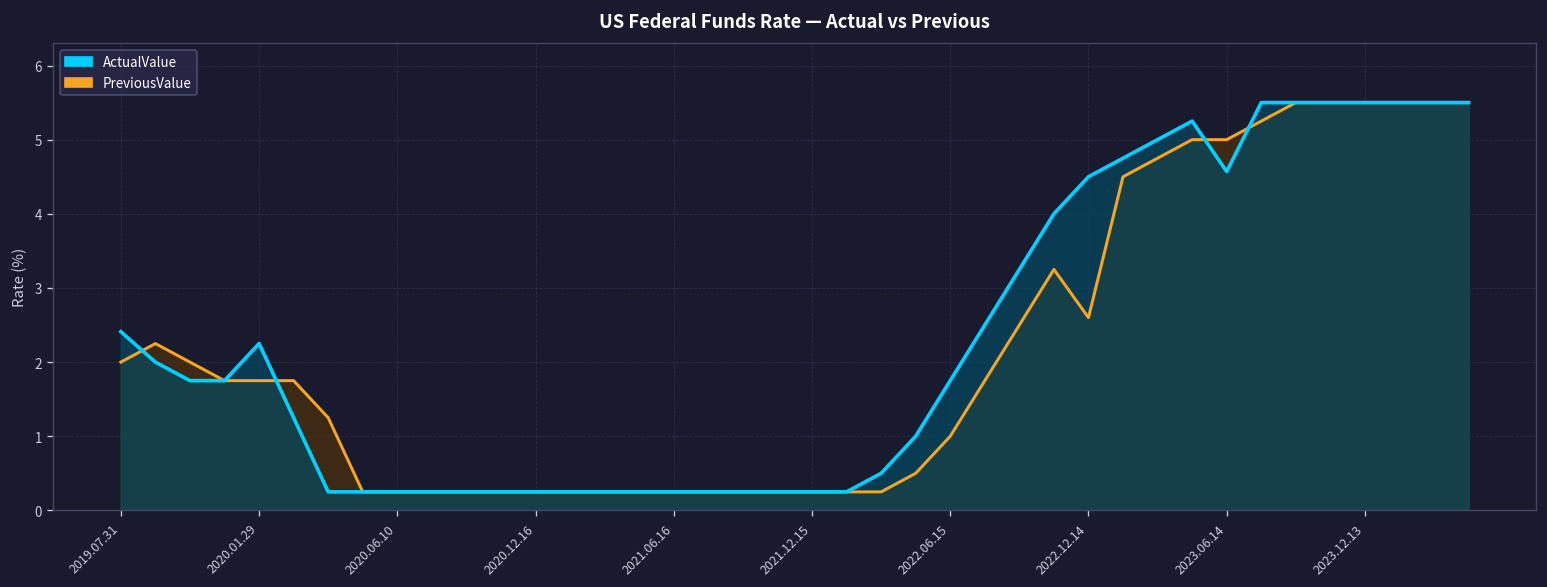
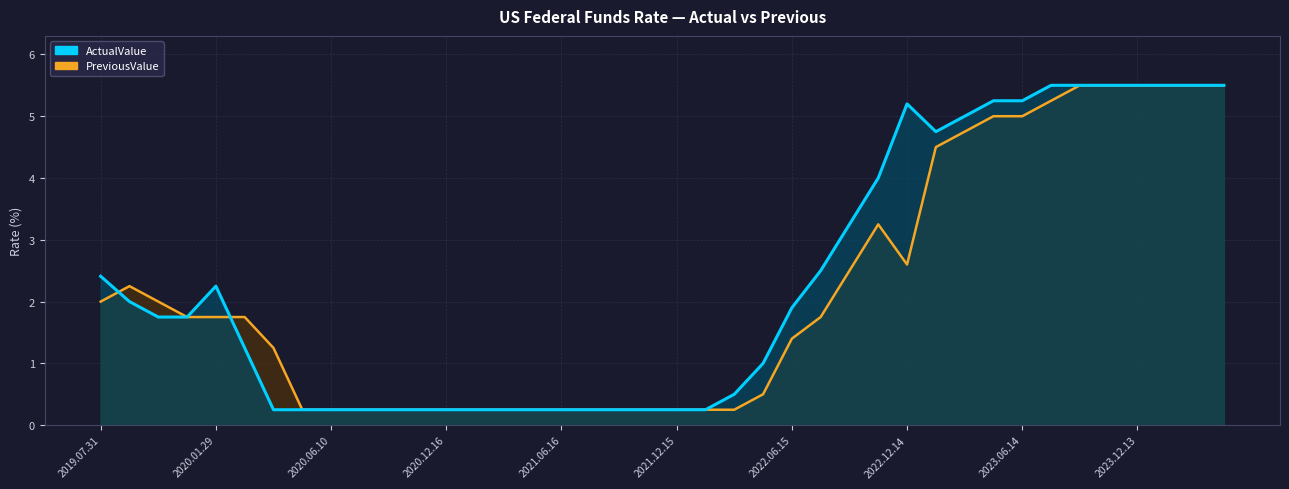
  {
    "PreviousValue": {
      "2019.07.31": 2.0,
      "2020.01.29": 1.8,
-     "2022.06.15": 1.0,
+     "2022.06.15": 1.4,
      "2022.12.14": 2.6,
      "2023.06.14": 5.0
    },
    "ActualValue": {
      "2019.07.31": 2.4,
      "2020.01.29": 2.3,
-     "2022.06.15": 1.8,
-     "2022.12.14": 4.5,
-     "2023.06.14": 4.6
+     "2022.06.15": 1.9,
+     "2022.12.14": 5.2,
+     "2023.06.14": 5.3
    }
  }
